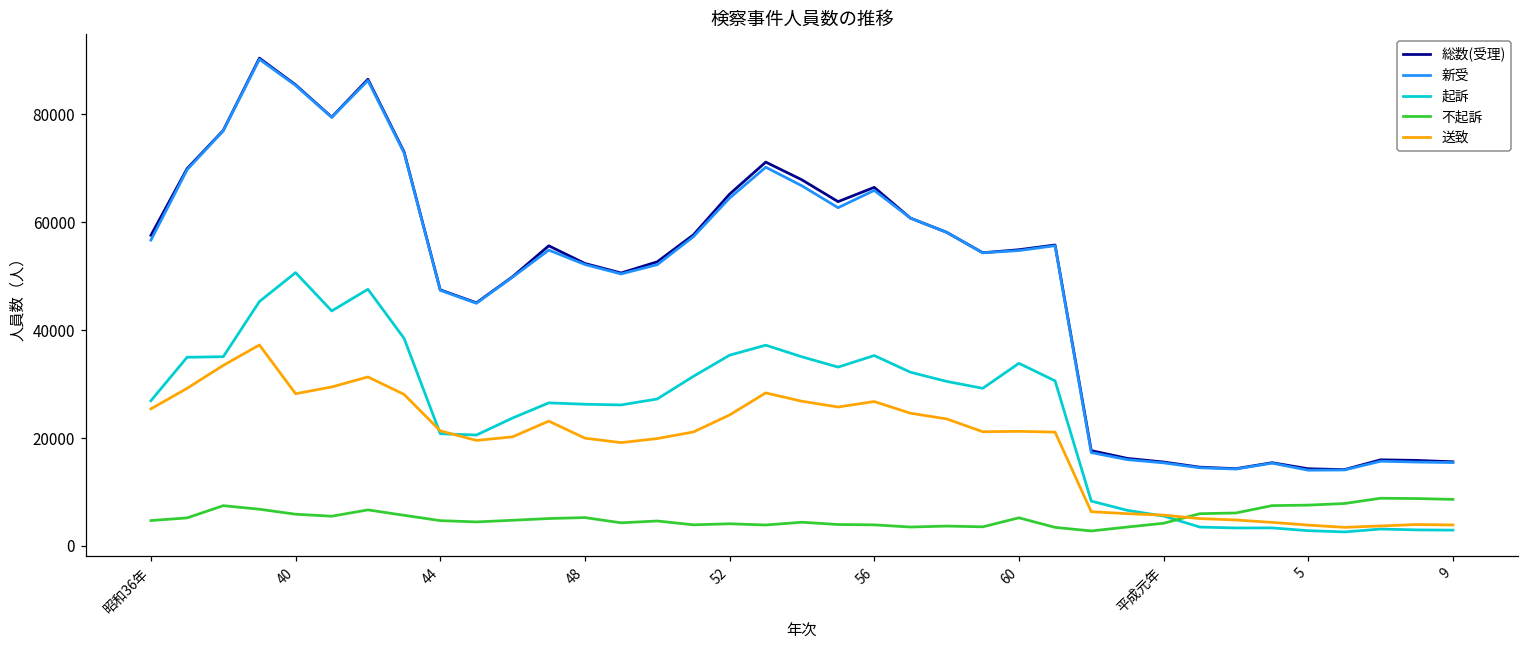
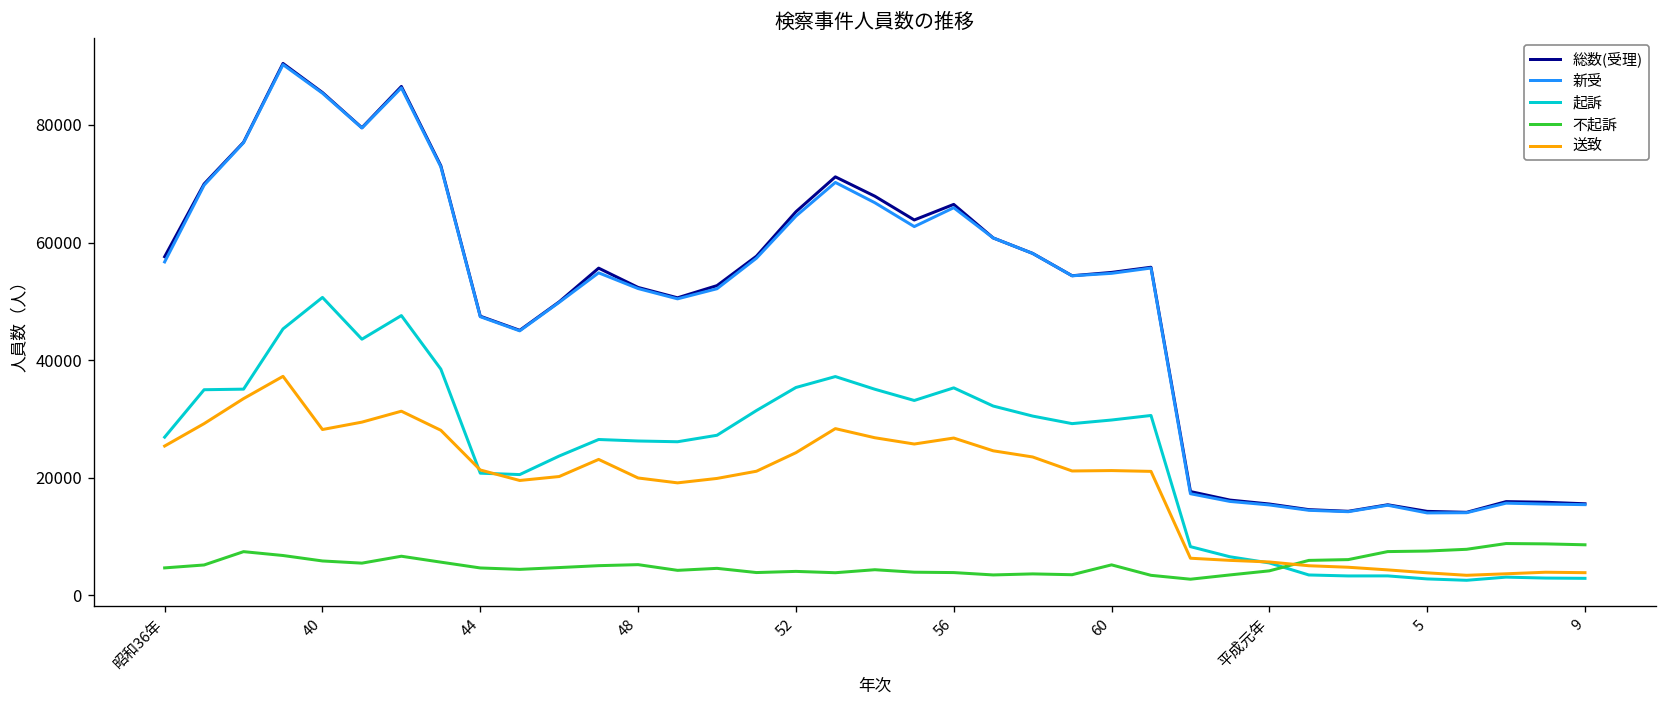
  {
    "総数(受理)": {
      "昭和36年": 58000,
      "52": 65000,
      "56": 66000
    },
    "新受": {
      "昭和36年": 57000,
      "52": 64000,
      "56": 66000
    },
    "起訴": {
      "昭和36年": 27000,
      "40": 51000,
      "44": 21000,
      "48": 26000,
      "52": 35000,
      "56": 35000,
-     "60": 34000,
+     "60": 30000,
      "5": 3000,
      "9": 3000
    },
    "不起訴": {
      "昭和36年": 5000,
      "40": 6000,
      "44": 5000,
      "48": 5000,
      "52": 4000,
      "56": 4000,
      "60": 5000,
      "平成元年": 4000,
      "5": 8000,
      "9": 9000
    },
    "送致": {
      "昭和36年": 25000,
      "40": 28000,
      "44": 21000,
      "48": 20000,
      "52": 24000,
      "56": 27000,
      "60": 21000,
      "5": 4000,
      "9": 4000
    }
  }
